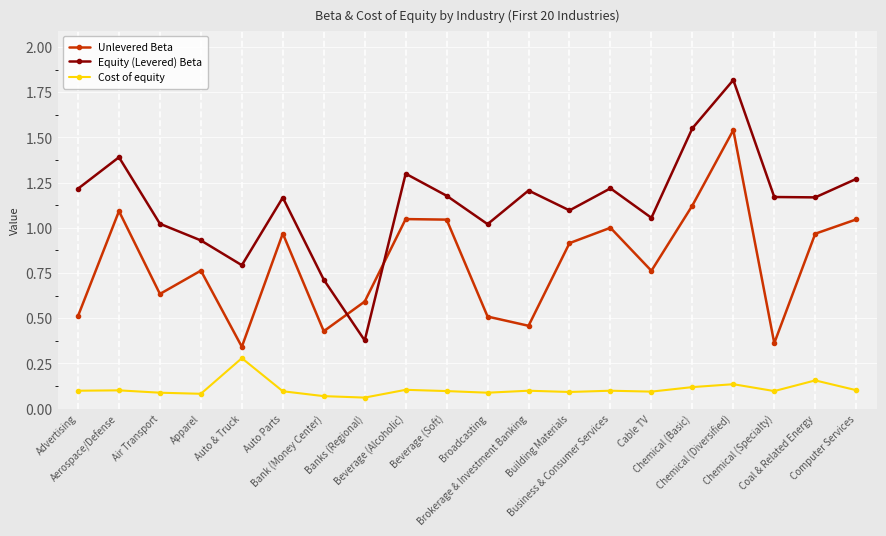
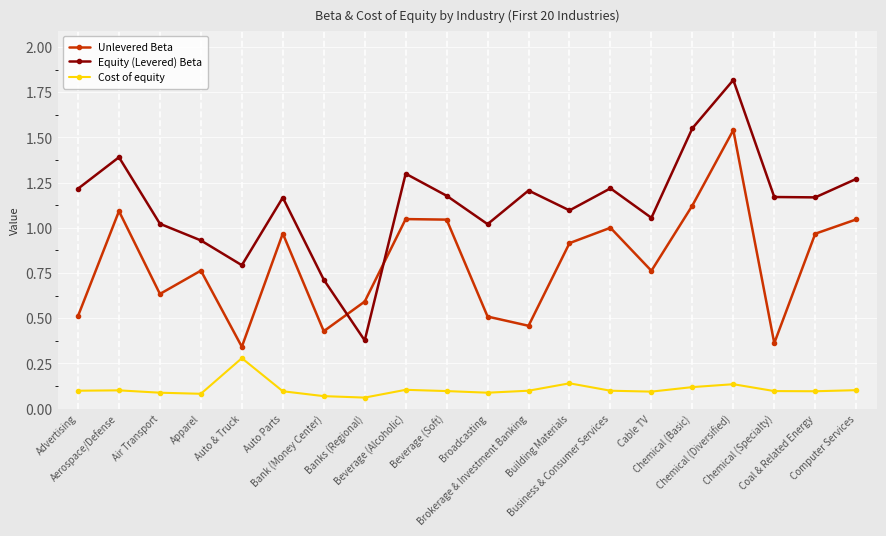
  {
    "Unlevered Beta": {
      "Advertising": 0.51,
      "Aerospace/Defense": 1.09,
      "Air Transport": 0.63,
      "Apparel": 0.76,
      "Auto & Truck": 0.34,
      "Auto Parts": 0.97,
      "Bank (Money Center)": 0.43,
      "Banks (Regional)": 0.59,
      "Beverage (Alcoholic)": 1.05,
      "Beverage (Soft)": 1.05,
      "Broadcasting": 0.51,
      "Brokerage & Investment Banking": 0.46,
      "Building Materials": 0.92,
      "Business & Consumer Services": 1.00,
      "Cable TV": 0.76,
      "Chemical (Basic)": 1.12,
      "Chemical (Diversified)": 1.54,
      "Chemical (Specialty)": 0.36,
      "Coal & Related Energy": 0.97,
      "Computer Services": 1.05
    },
    "Equity (Levered) Beta": {
      "Advertising": 1.22,
      "Aerospace/Defense": 1.39,
      "Air Transport": 1.02,
      "Apparel": 0.93,
      "Auto & Truck": 0.79,
      "Auto Parts": 1.17,
      "Bank (Money Center)": 0.71,
      "Banks (Regional)": 0.38,
      "Beverage (Alcoholic)": 1.30,
      "Beverage (Soft)": 1.18,
      "Broadcasting": 1.02,
      "Brokerage & Investment Banking": 1.21,
      "Building Materials": 1.10,
      "Business & Consumer Services": 1.22,
      "Cable TV": 1.06,
      "Chemical (Basic)": 1.55,
      "Chemical (Diversified)": 1.82,
      "Chemical (Specialty)": 1.17,
      "Coal & Related Energy": 1.17,
      "Computer Services": 1.27
    },
    "Cost of equity": {
      "Advertising": 0.10,
      "Aerospace/Defense": 0.10,
      "Air Transport": 0.09,
      "Apparel": 0.08,
      "Auto & Truck": 0.28,
      "Auto Parts": 0.10,
      "Bank (Money Center)": 0.07,
      "Banks (Regional)": 0.06,
      "Beverage (Alcoholic)": 0.10,
      "Beverage (Soft)": 0.10,
      "Broadcasting": 0.09,
      "Brokerage & Investment Banking": 0.10,
-     "Building Materials": 0.09,
+     "Building Materials": 0.14,
      "Business & Consumer Services": 0.10,
      "Cable TV": 0.09,
      "Chemical (Basic)": 0.12,
      "Chemical (Diversified)": 0.14,
      "Chemical (Specialty)": 0.10,
-     "Coal & Related Energy": 0.16,
+     "Coal & Related Energy": 0.10,
      "Computer Services": 0.10
    }
  }
